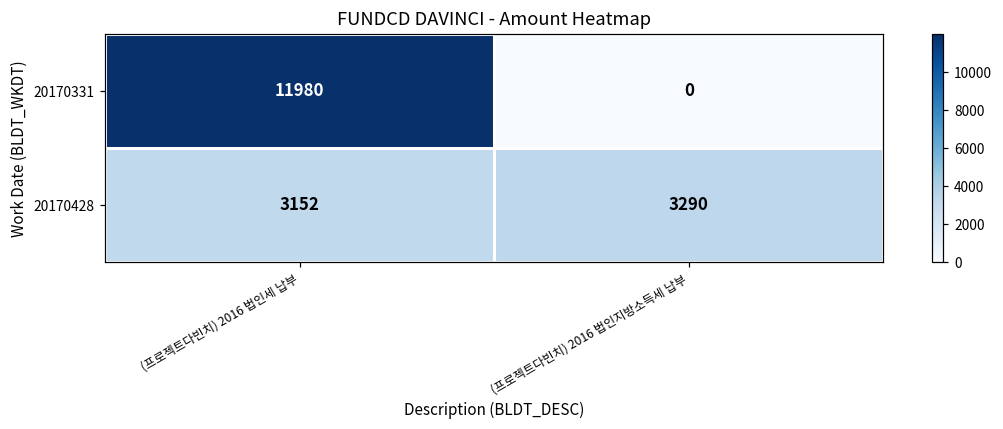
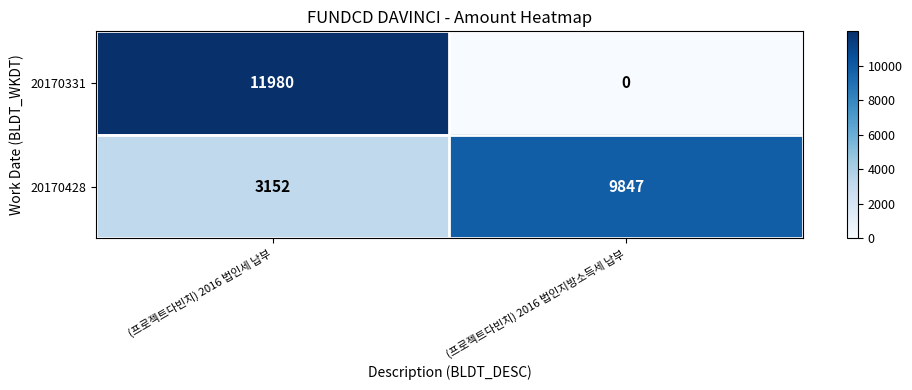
  {
    "20170331": {
      "(프로젝트다빈치) 2016 법인세 납부": 11980,
      "(프로젝트다빈치) 2016 법인지방소득세 납부": 0
    },
    "20170428": {
      "(프로젝트다빈치) 2016 법인세 납부": 3152,
-     "(프로젝트다빈치) 2016 법인지방소득세 납부": 3290
+     "(프로젝트다빈치) 2016 법인지방소득세 납부": 9847
    }
  }
